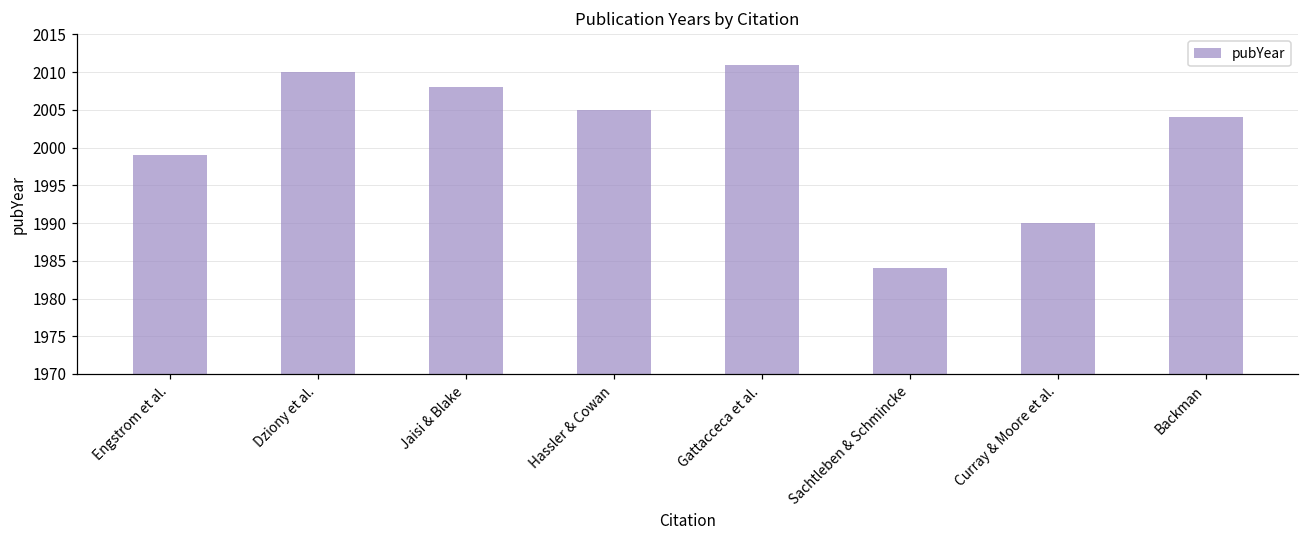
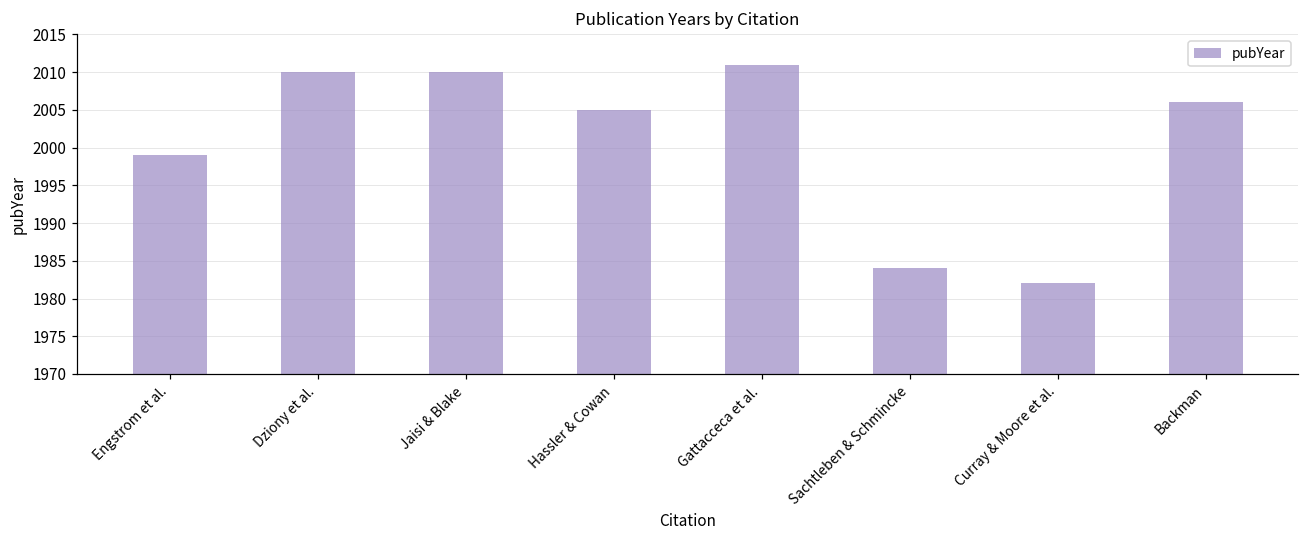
  {
    "Engstrom et al.": 1999,
    "Dziony et al.": 2010,
-   "Jaisi & Blake": 2008,
+   "Jaisi & Blake": 2010,
    "Hassler & Cowan": 2005,
    "Gattacceca et al.": 2011,
    "Sachtleben & Schmincke": 1984,
-   "Curray & Moore et al.": 1990,
-   "Backman": 2004
+   "Curray & Moore et al.": 1982,
+   "Backman": 2006
  }
